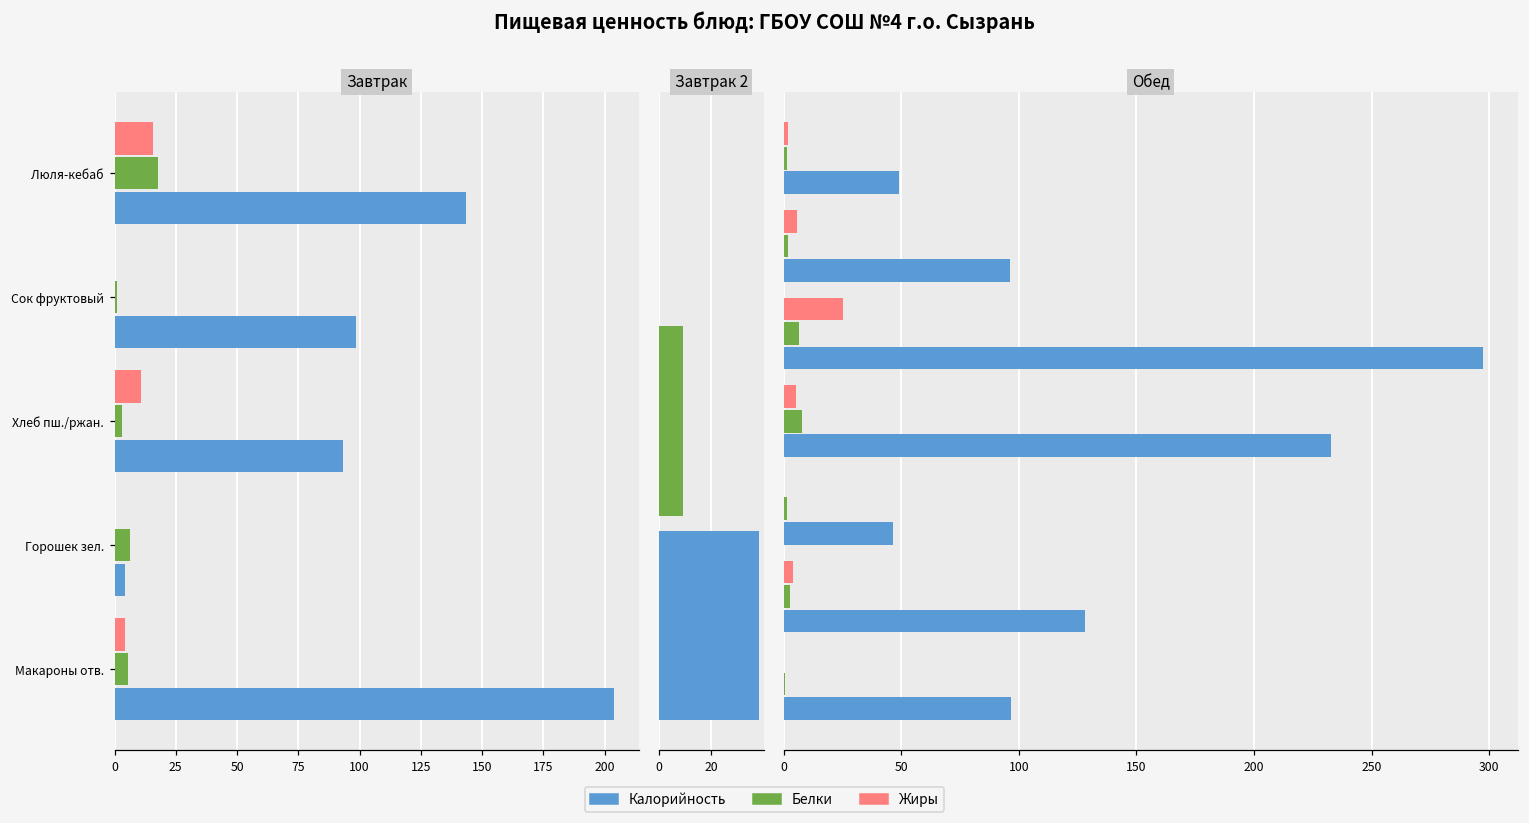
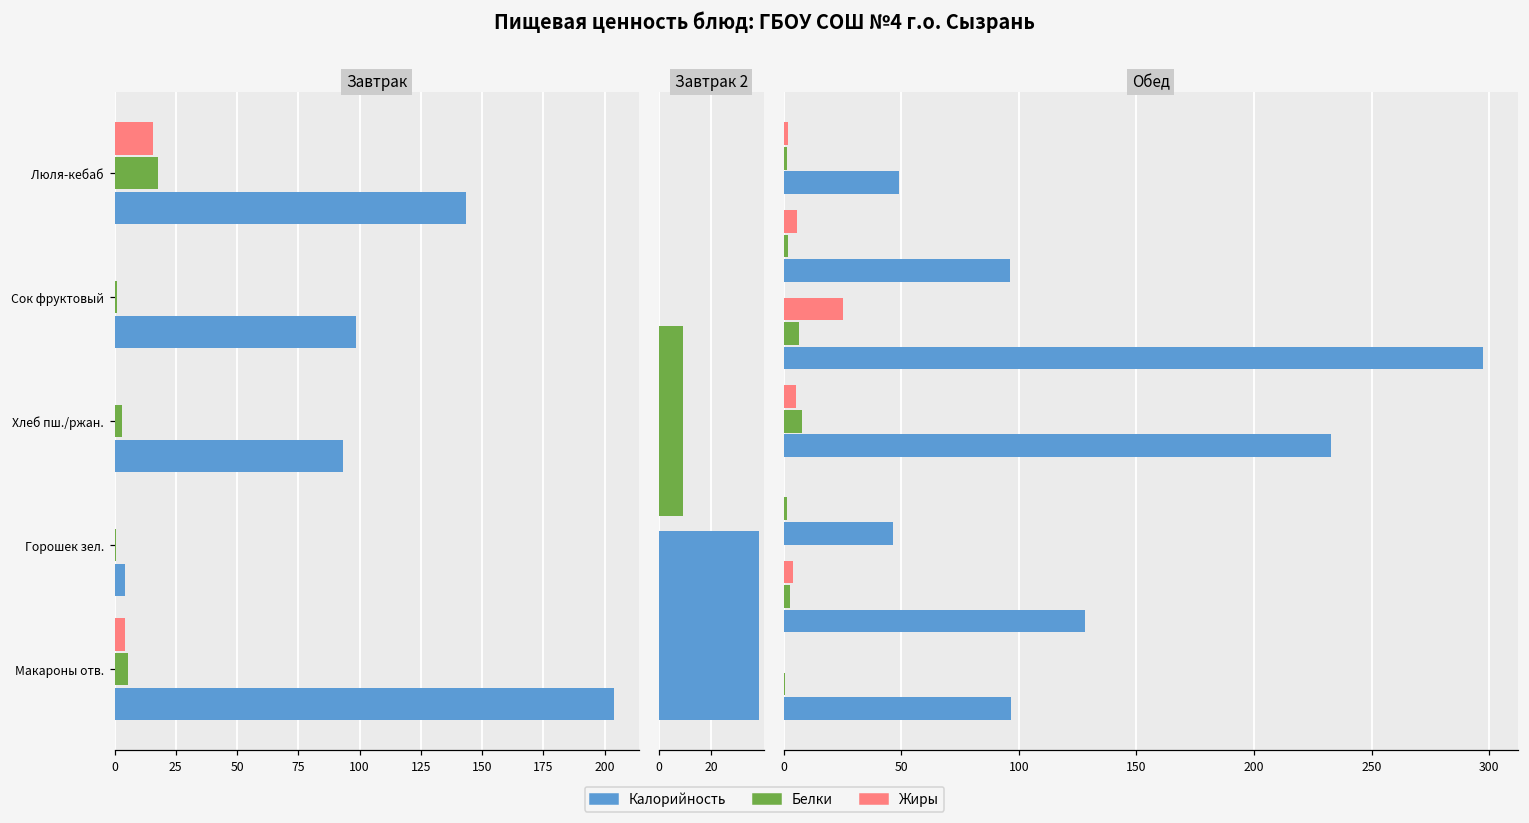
  {
    "Завтрак": {
      "Калорийность": {
        "Люля-кебаб": 143,
        "Сок фруктовый": 99,
        "Хлеб пш./ржан.": 93,
        "Горошек зел.": 4,
        "Макароны отв.": 204
      },
      "Белки": {
        "Люля-кебаб": 18,
        "Хлеб пш./ржан.": 3,
-       "Горошек зел.": 6,
+       "Горошек зел.": 1,
        "Макароны отв.": 5
      },
      "Жиры": {
        "Люля-кебаб": 16,
        "Сок фруктовый": 0,
-       "Хлеб пш./ржан.": 11,
+       "Хлеб пш./ржан.": 0,
        "Макароны отв.": 4
      }
    }
  }
